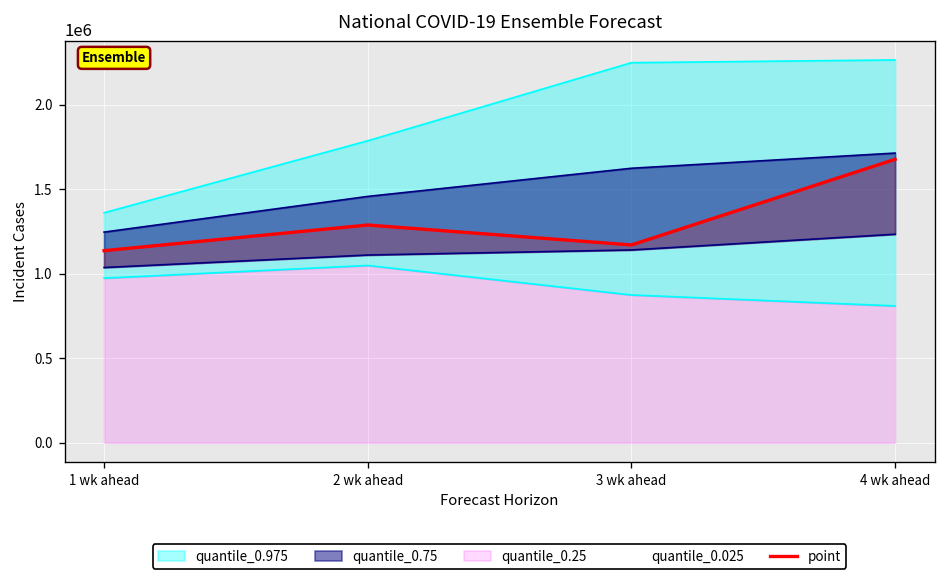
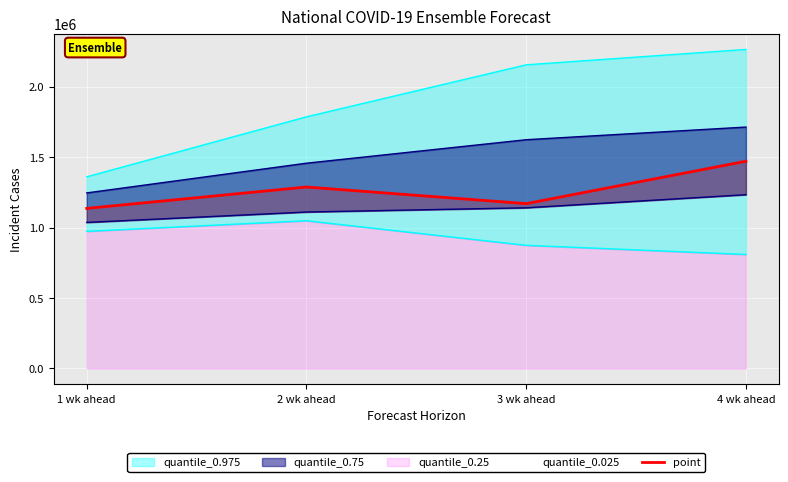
  {
    "quantile_0.975": {
      "1 wk ahead": 1360000,
      "2 wk ahead": 1790000,
-     "3 wk ahead": 2250000,
+     "3 wk ahead": 2160000,
      "4 wk ahead": 2260000
    },
    "quantile_0.025": {
      "1 wk ahead": 970000,
      "2 wk ahead": 1050000,
      "3 wk ahead": 870000,
      "4 wk ahead": 810000
    },
    "point": {
      "1 wk ahead": 1140000,
      "2 wk ahead": 1290000,
      "3 wk ahead": 1170000,
-     "4 wk ahead": 1680000
+     "4 wk ahead": 1470000
    }
  }
